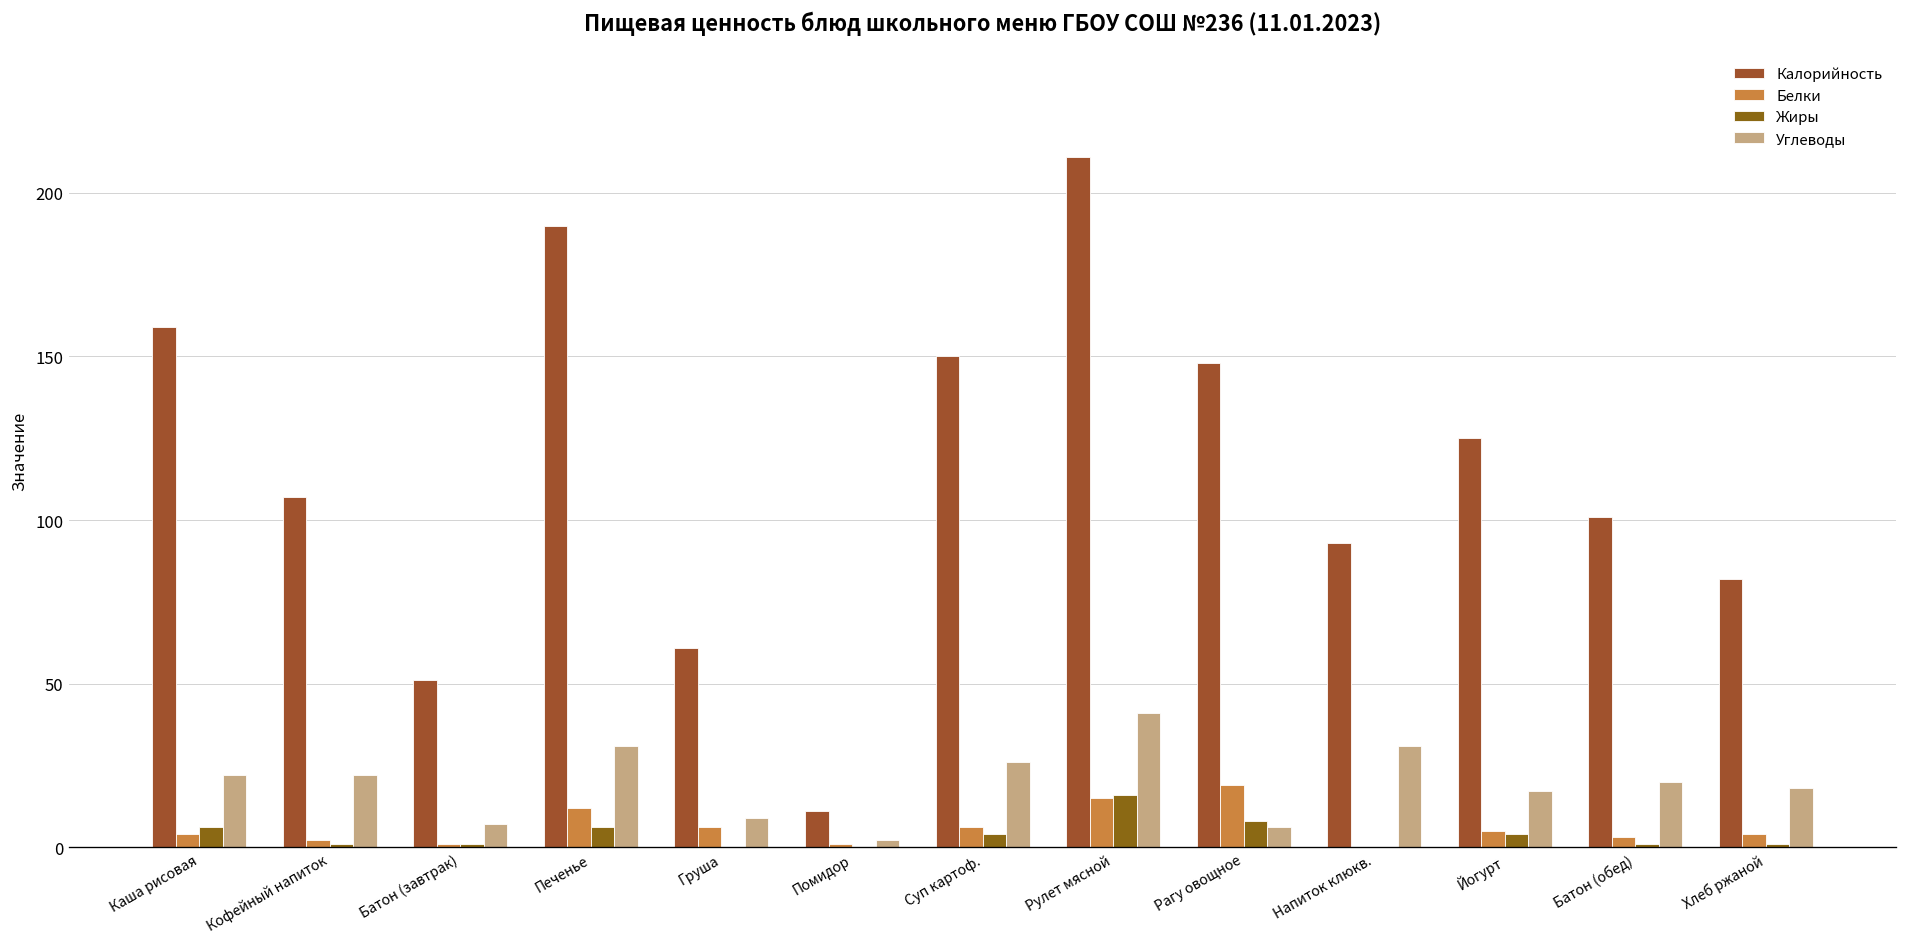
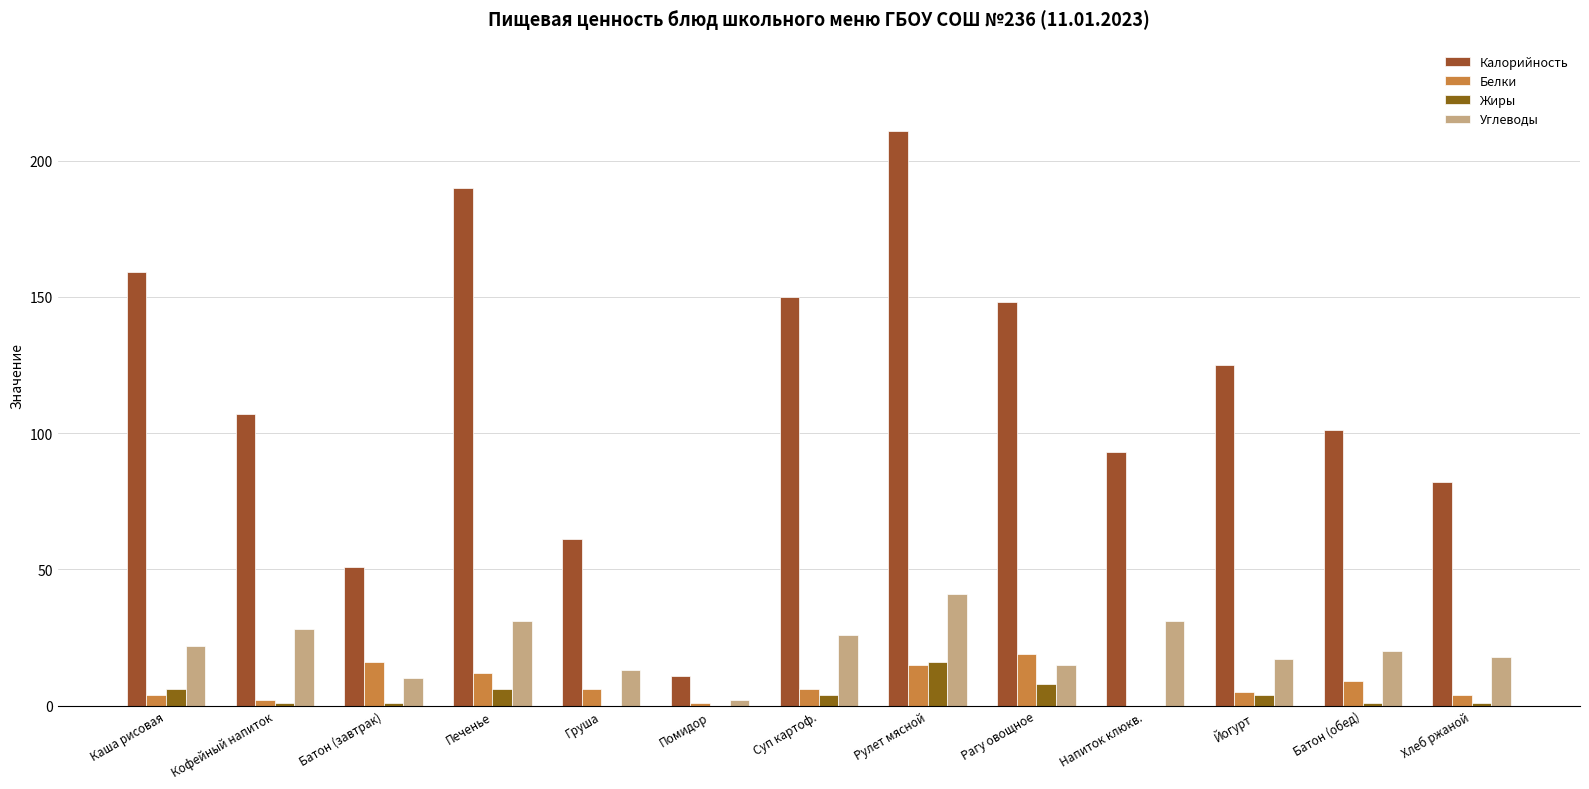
  {
    "Белки": {
      "Каша рисовая": 4,
      "Кофейный напиток": 2,
-     "Батон (завтрак)": 1,
+     "Батон (завтрак)": 16,
      "Печенье": 12,
      "Груша": 6,
      "Помидор": 1,
      "Суп картоф.": 6,
      "Рулет мясной": 15,
      "Рагу овощное": 19,
      "Напиток клюкв.": 0,
      "Йогурт": 5,
-     "Батон (обед)": 3,
+     "Батон (обед)": 9,
      "Хлеб ржаной": 4
    },
    "Углеводы": {
      "Каша рисовая": 22,
-     "Кофейный напиток": 22,
-     "Батон (завтрак)": 7,
+     "Кофейный напиток": 28,
+     "Батон (завтрак)": 10,
      "Печенье": 31,
-     "Груша": 9,
+     "Груша": 13,
      "Помидор": 2,
      "Суп картоф.": 26,
      "Рулет мясной": 41,
-     "Рагу овощное": 6,
+     "Рагу овощное": 15,
      "Напиток клюкв.": 31,
      "Йогурт": 17,
      "Батон (обед)": 20,
      "Хлеб ржаной": 18
    }
  }
